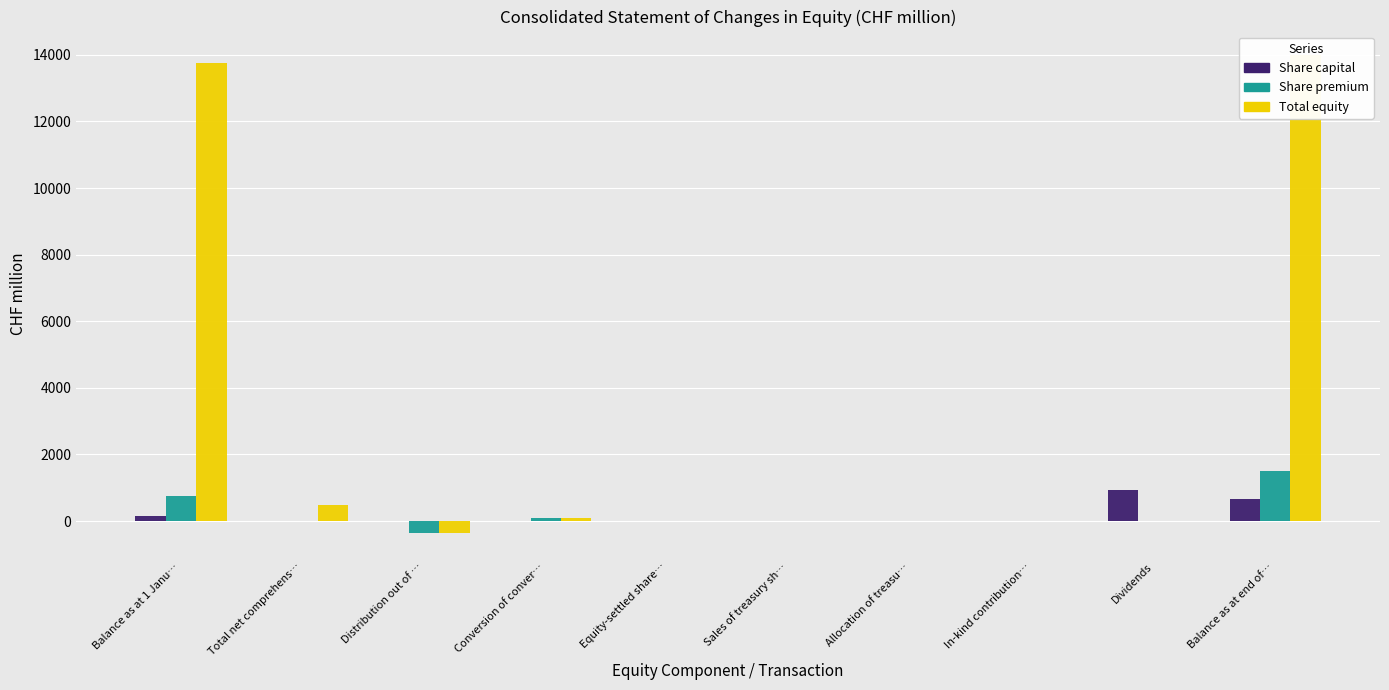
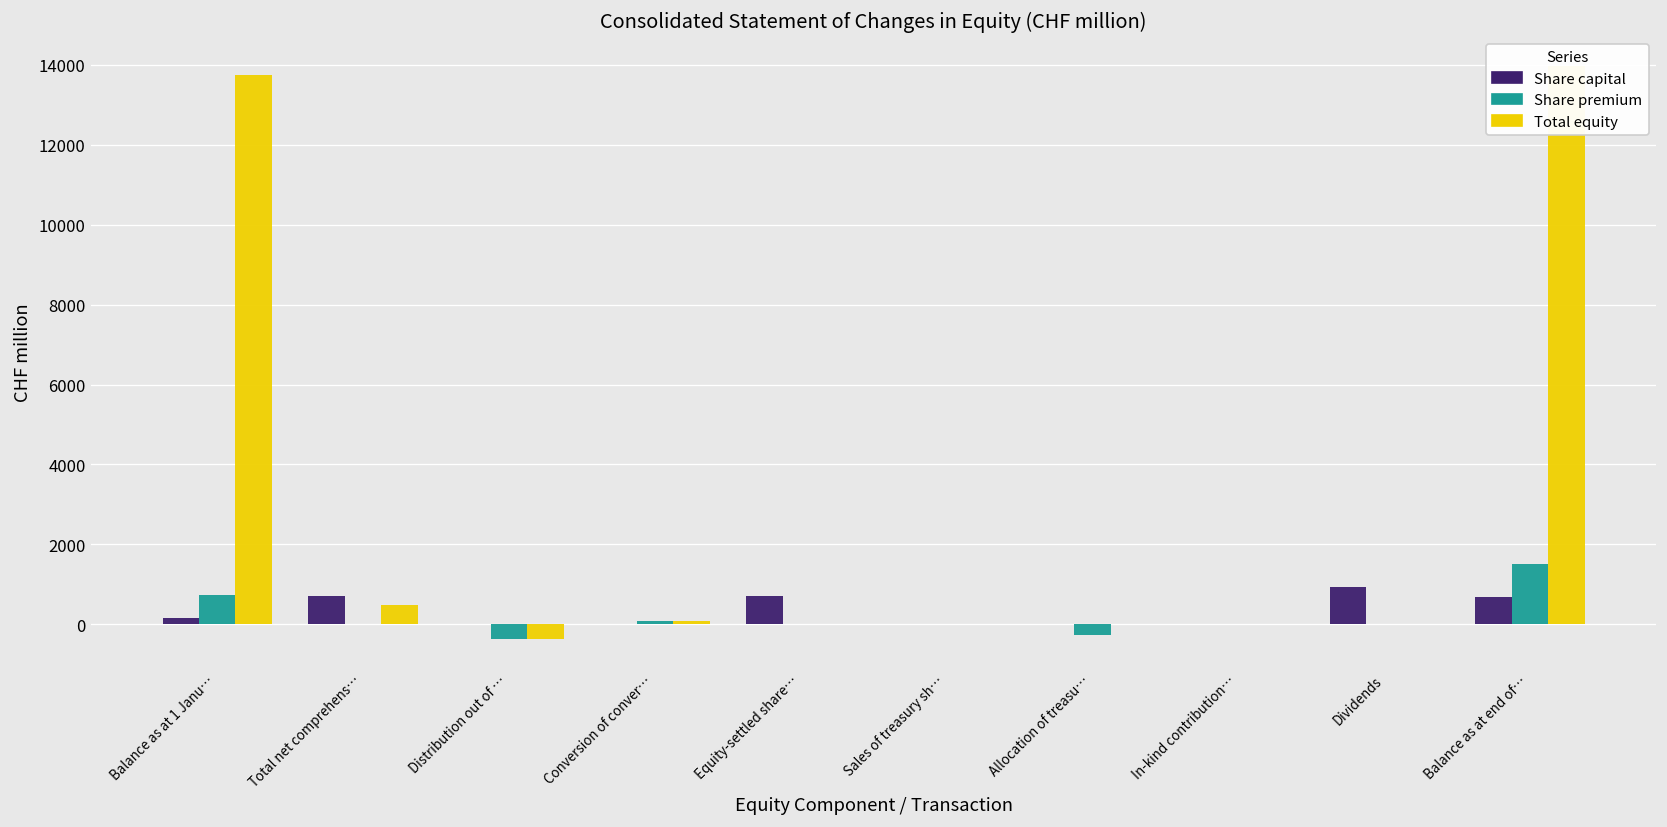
  {
    "Share capital": {
      "Balance as at 1 Janu…": 200,
-     "Total net comprehens…": 0,
+     "Total net comprehens…": 700,
      "Distribution out of …": 0,
-     "Equity-settled share…": 0,
+     "Equity-settled share…": 700,
      "Sales of treasury sh…": 0,
      "Allocation of treasu…": 0,
      "In-kind contribution…": 0,
      "Dividends": 900,
      "Balance as at end of…": 700
    },
    "Share premium": {
      "Balance as at 1 Janu…": 700,
      "Total net comprehens…": 0,
      "Distribution out of …": -400,
      "Conversion of conver…": 100,
      "Sales of treasury sh…": 0,
-     "Allocation of treasu…": 0,
+     "Allocation of treasu…": -300,
      "In-kind contribution…": 0,
      "Dividends": 0,
      "Balance as at end of…": 1500
    },
    "Total equity": {
      "Balance as at 1 Janu…": 13700,
      "Total net comprehens…": 500,
      "Distribution out of …": -400,
      "Conversion of conver…": 100,
      "Sales of treasury sh…": 0,
      "Allocation of treasu…": 0
    }
  }
